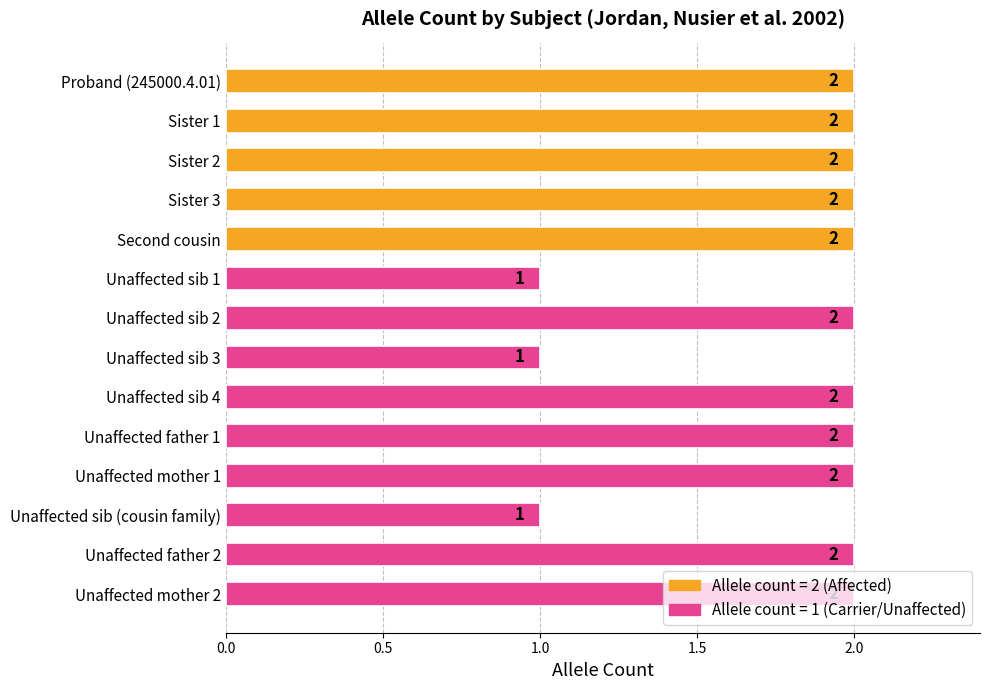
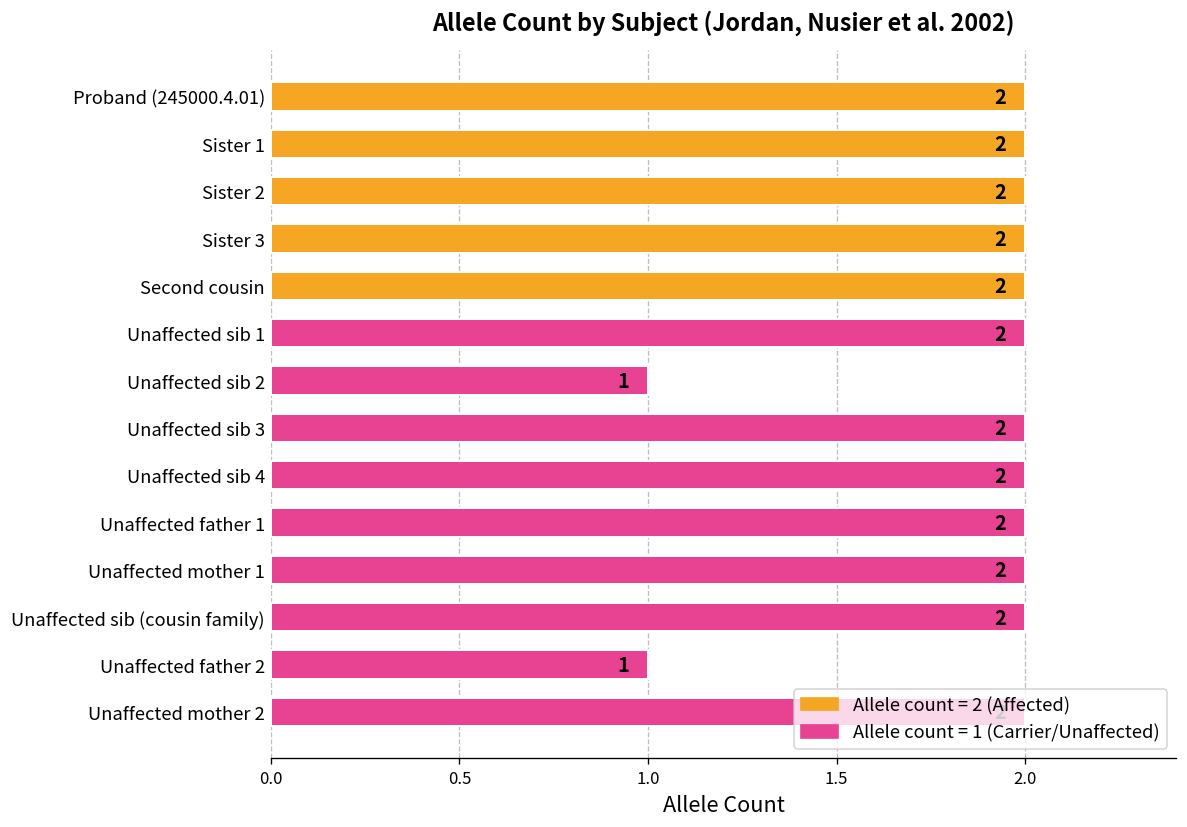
  {
    "Proband (245000.4.01)": 2,
    "Sister 1": 2,
    "Sister 2": 2,
    "Sister 3": 2,
    "Second cousin": 2,
-   "Unaffected sib 1": 1,
-   "Unaffected sib 2": 2,
-   "Unaffected sib 3": 1,
+   "Unaffected sib 1": 2,
+   "Unaffected sib 2": 1,
+   "Unaffected sib 3": 2,
    "Unaffected sib 4": 2,
    "Unaffected father 1": 2,
    "Unaffected mother 1": 2,
-   "Unaffected sib (cousin family)": 1,
-   "Unaffected father 2": 2
+   "Unaffected sib (cousin family)": 2,
+   "Unaffected father 2": 1
  }
